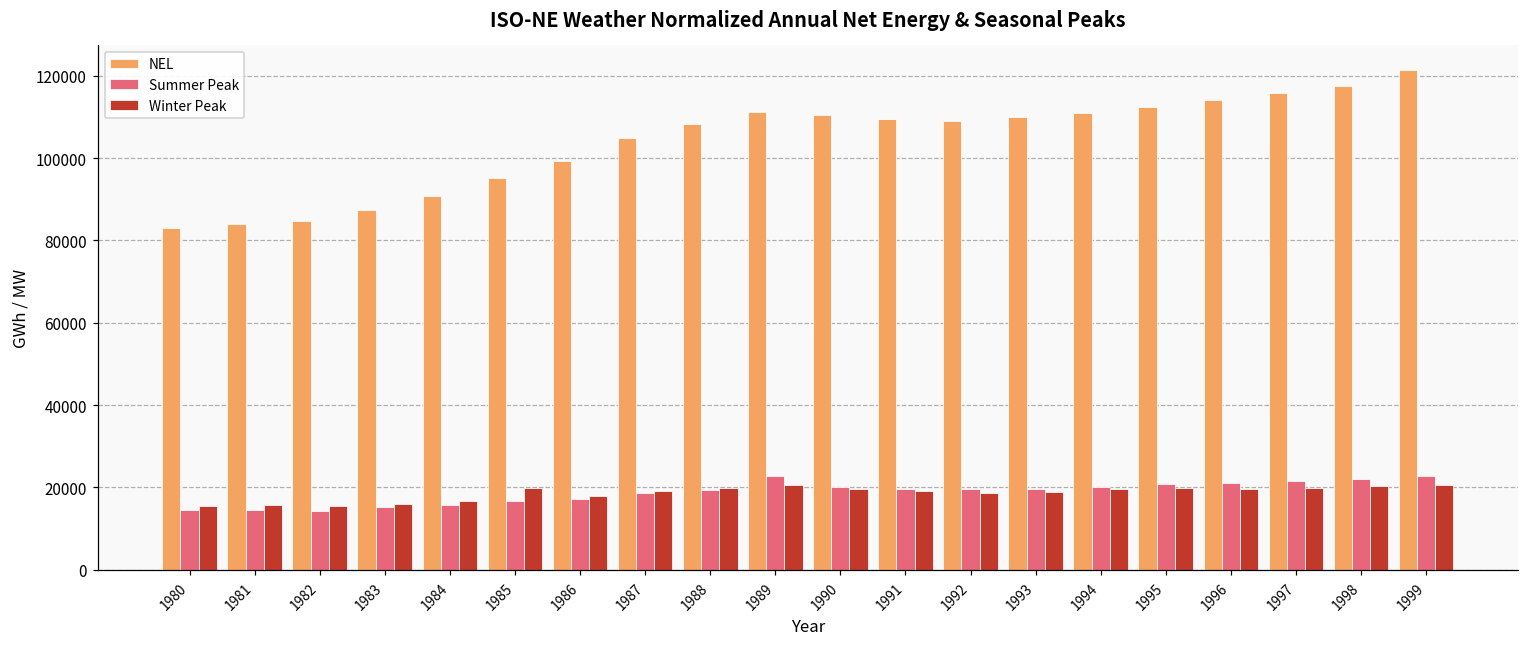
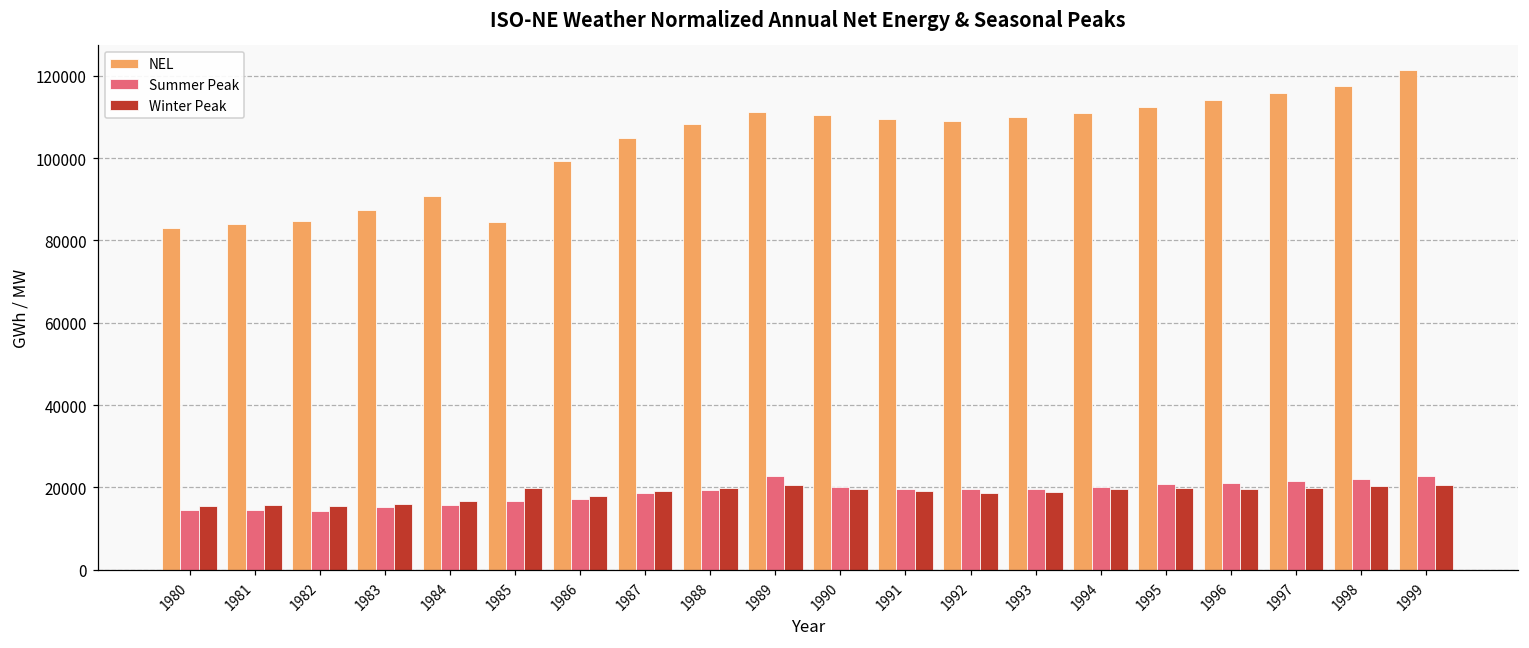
  {
    "NEL": {
      "1980": 83000,
      "1981": 84000,
      "1982": 85000,
      "1983": 87000,
      "1984": 91000,
-     "1985": 95000,
+     "1985": 84000,
      "1986": 99000,
      "1987": 105000,
      "1988": 108000,
      "1989": 111000,
      "1990": 110000,
      "1991": 110000,
      "1992": 109000,
      "1993": 110000,
      "1994": 111000,
      "1995": 112000,
      "1996": 114000,
      "1997": 116000,
      "1998": 117000,
      "1999": 121000
    },
    "Summer Peak": {
      "1980": 15000,
      "1981": 15000,
      "1982": 14000,
      "1983": 15000,
      "1984": 16000,
      "1985": 17000,
      "1986": 17000,
      "1987": 19000,
      "1988": 19000,
      "1989": 23000,
      "1990": 20000,
      "1991": 20000,
      "1992": 20000,
      "1993": 20000,
      "1994": 20000,
      "1995": 21000,
      "1996": 21000,
      "1997": 22000,
      "1998": 22000,
      "1999": 23000
    },
    "Winter Peak": {
      "1980": 15000,
      "1981": 16000,
      "1982": 16000,
      "1983": 16000,
      "1984": 17000,
      "1985": 20000,
      "1986": 18000,
      "1987": 19000,
      "1988": 20000,
      "1989": 21000,
      "1990": 20000,
      "1991": 19000,
      "1992": 19000,
      "1993": 19000,
      "1994": 20000,
      "1995": 20000,
      "1996": 20000,
      "1997": 20000,
      "1998": 20000,
      "1999": 21000
    }
  }
